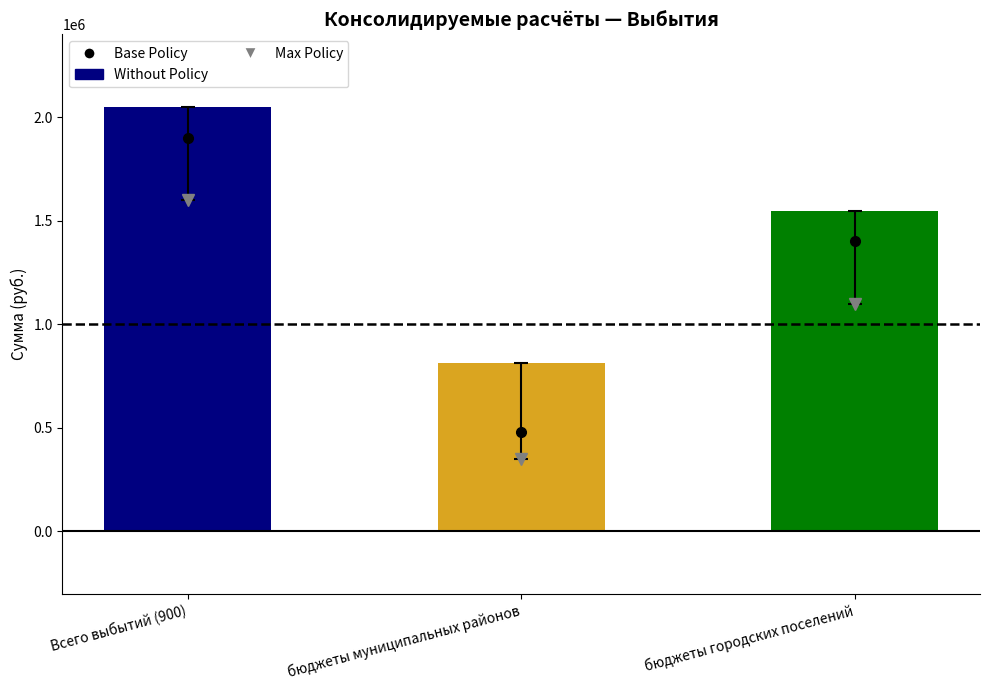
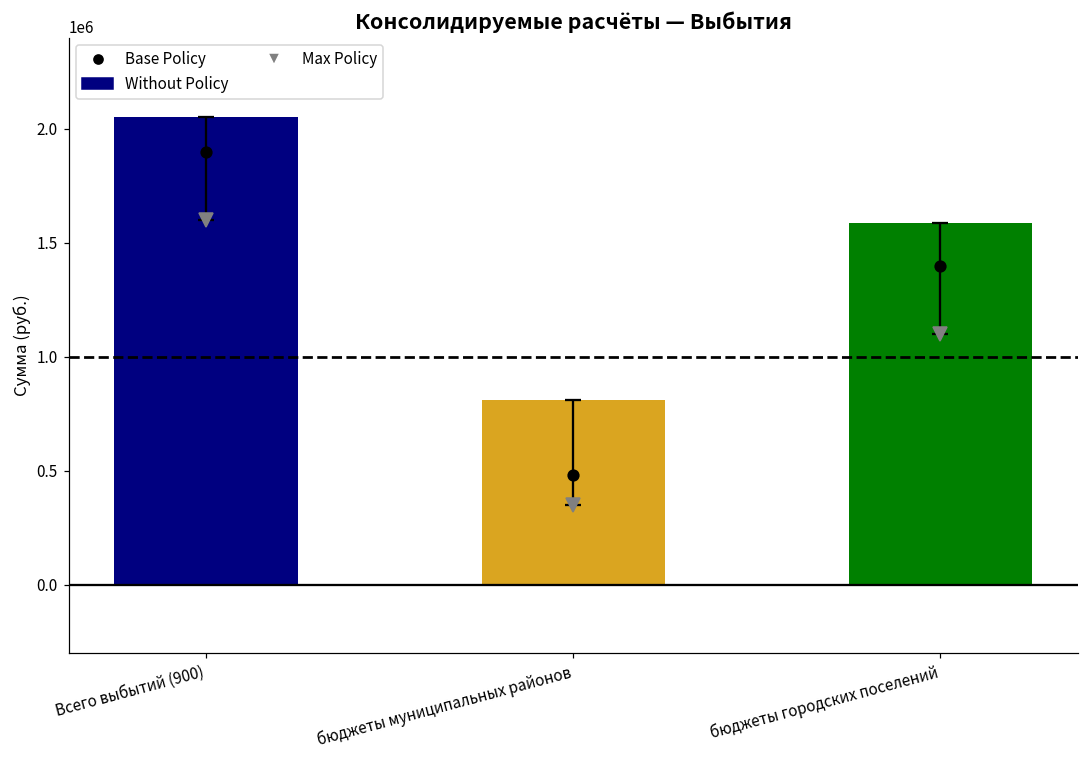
  {
    "Without Policy": {
      "Всего выбытий (900)": 2050000,
      "бюджеты муниципальных районов": 810000,
-     "бюджеты городских поселений": 1550000
+     "бюджеты городских поселений": 1590000
    }
  }
